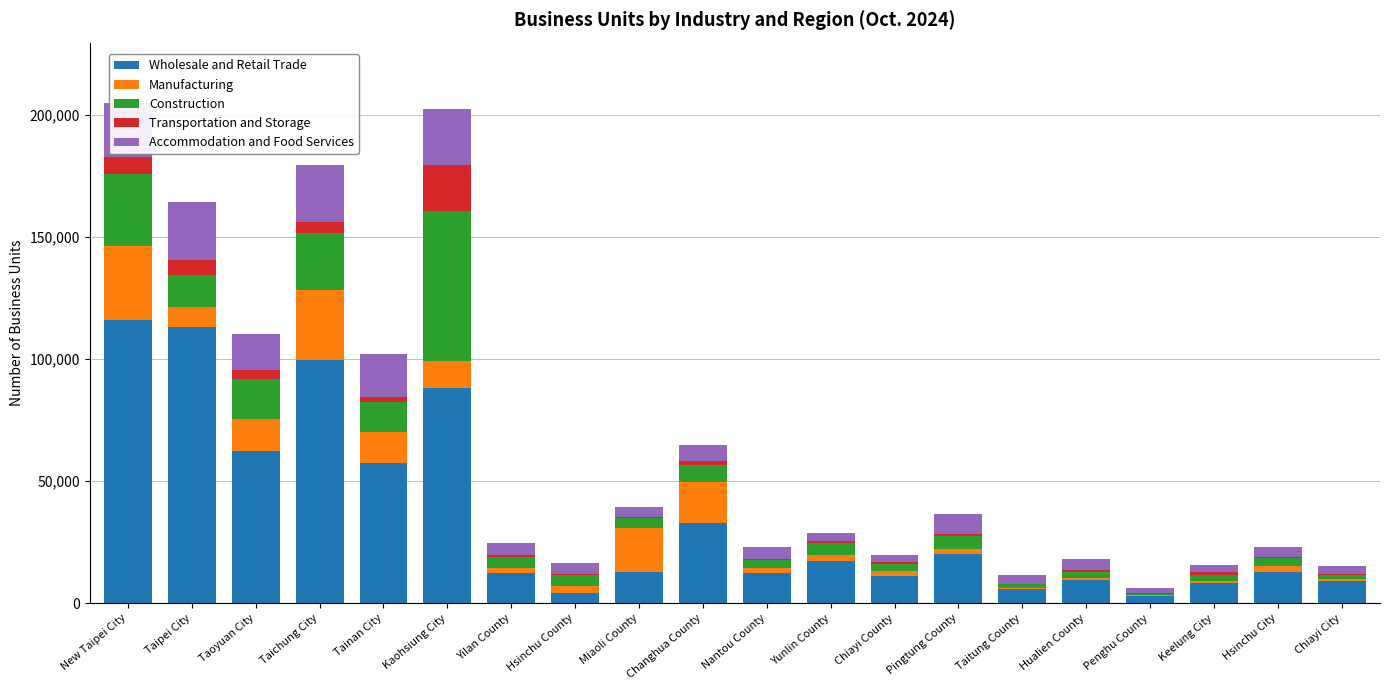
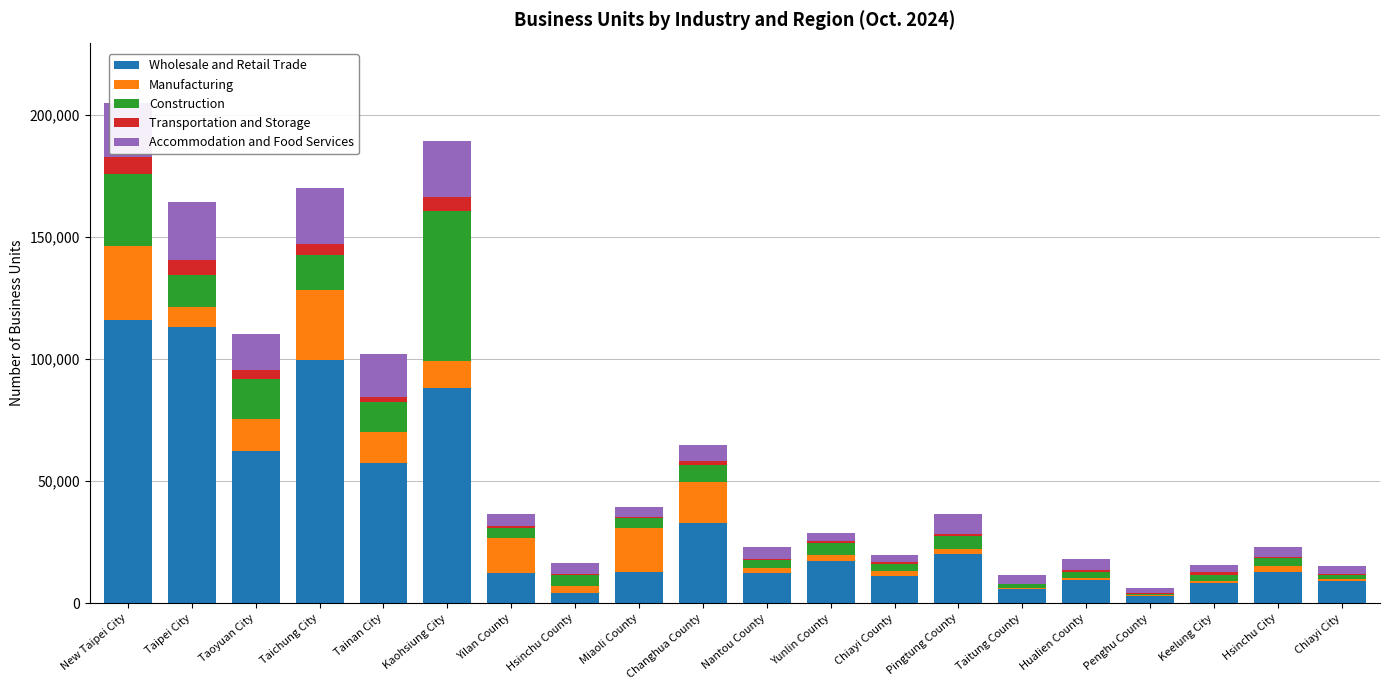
  {
    "Wholesale and Retail Trade": {
      "New Taipei City": "116,000",
      "Taipei City": "113,000",
      "Taoyuan City": "62,000",
      "Taichung City": "100,000",
      "Tainan City": "57,000",
      "Kaohsiung City": "88,000",
      "Yilan County": "12,000",
      "Hsinchu County": "4,000",
      "Miaoli County": "13,000",
      "Changhua County": "33,000",
      "Nantou County": "12,000",
      "Yunlin County": "17,000",
      "Chiayi County": "11,000",
      "Pingtung County": "20,000",
      "Taitung County": "6,000",
      "Hualien County": "10,000",
      "Penghu County": "3,000",
      "Keelung City": "8,000",
      "Hsinchu City": "13,000",
      "Chiayi City": "9,000"
    },
    "Manufacturing": {
      "New Taipei City": "30,000",
      "Taipei City": "8,000",
      "Taoyuan City": "13,000",
      "Taichung City": "29,000",
      "Tainan City": "13,000",
      "Kaohsiung City": "11,000",
-     "Yilan County": "2,000",
+     "Yilan County": "14,000",
      "Hsinchu County": "3,000",
      "Miaoli County": "18,000",
      "Changhua County": "17,000",
      "Nantou County": "2,000",
      "Yunlin County": "2,000",
      "Chiayi County": "2,000",
      "Pingtung County": "2,000",
      "Hsinchu City": "2,000"
    },
    "Construction": {
      "New Taipei City": "30,000",
      "Taipei City": "13,000",
      "Taoyuan City": "16,000",
-     "Taichung City": "23,000",
+     "Taichung City": "14,000",
      "Tainan City": "12,000",
      "Kaohsiung City": "61,000",
      "Yilan County": "4,000",
      "Hsinchu County": "4,000",
      "Miaoli County": "4,000",
      "Changhua County": "7,000",
      "Nantou County": "3,000",
      "Yunlin County": "5,000",
      "Chiayi County": "3,000",
      "Pingtung County": "5,000",
      "Taitung County": "1,000",
      "Hualien County": "3,000",
      "Keelung City": "3,000",
      "Hsinchu City": "3,000",
      "Chiayi City": "2,000"
    },
    "Transportation and Storage": {
      "New Taipei City": "7,000",
      "Taipei City": "6,000",
      "Taoyuan City": "4,000",
      "Taichung City": "5,000",
      "Tainan City": "2,000",
-     "Kaohsiung City": "19,000",
+     "Kaohsiung City": "6,000",
      "Changhua County": "1,000",
      "Keelung City": "1,000"
    },
    "Accommodation and Food Services": {
      "Taipei City": "24,000",
      "Taoyuan City": "15,000",
      "Taichung City": "23,000",
      "Tainan City": "18,000",
      "Kaohsiung City": "23,000",
      "Yilan County": "5,000",
      "Hsinchu County": "5,000",
      "Miaoli County": "4,000",
      "Changhua County": "7,000",
      "Nantou County": "5,000",
      "Yunlin County": "4,000",
      "Chiayi County": "3,000",
      "Pingtung County": "8,000",
      "Taitung County": "4,000",
      "Hualien County": "5,000",
      "Penghu County": "2,000",
      "Keelung City": "3,000",
      "Hsinchu City": "4,000",
      "Chiayi City": "3,000"
    }
  }
